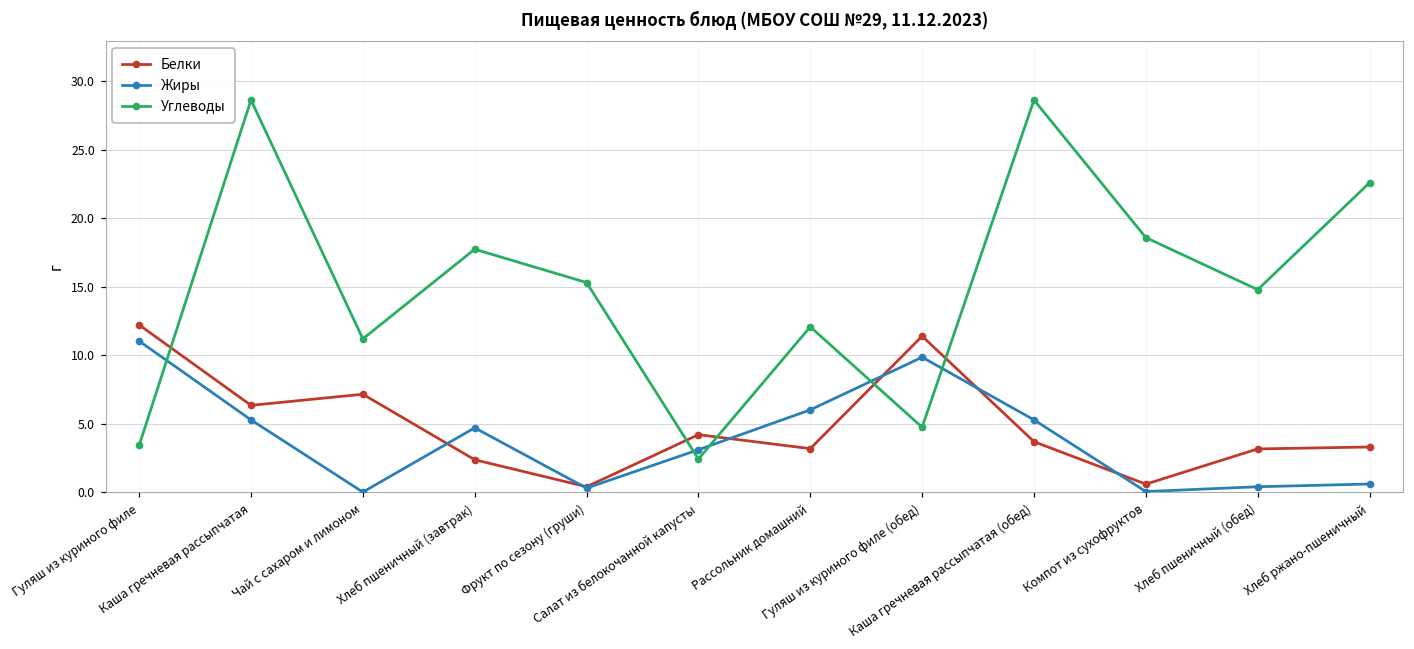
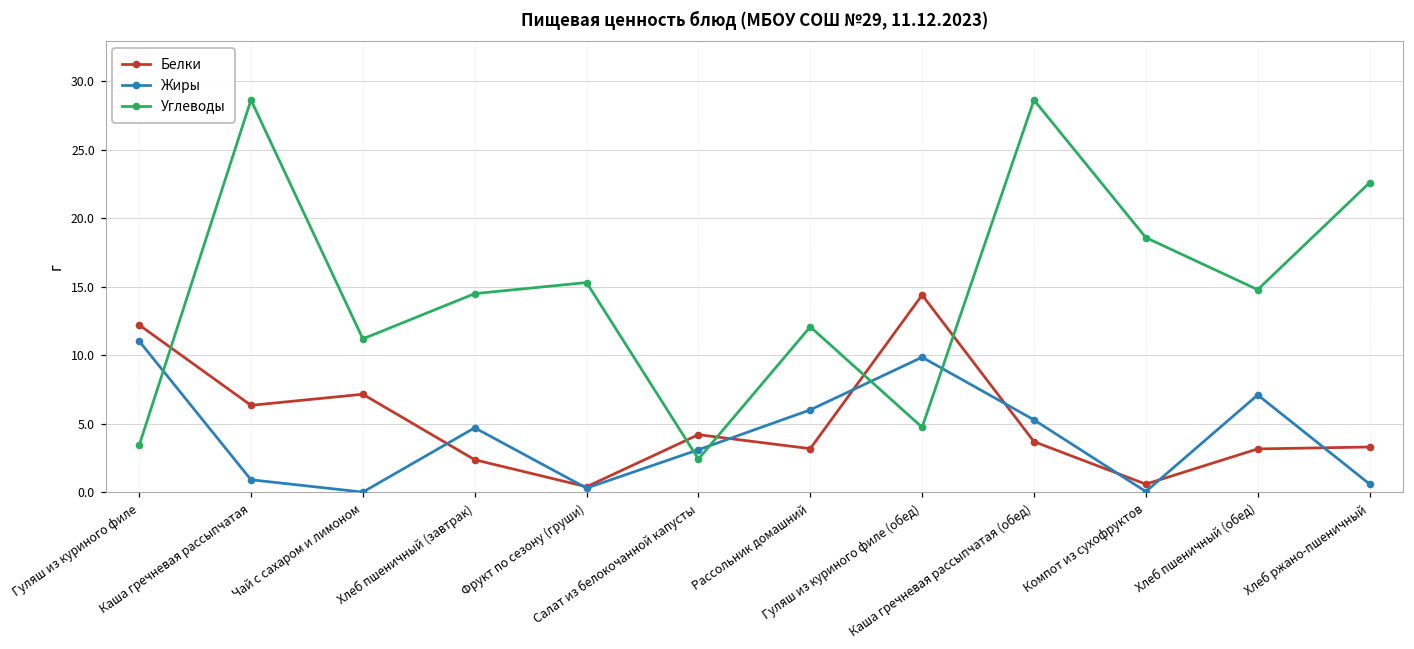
  {
    "Белки": {
      "Гуляш из куриного филе": 12.2,
      "Каша гречневая рассыпчатая": 6.3,
      "Чай с сахаром и лимоном": 7.2,
      "Хлеб пшеничный (завтрак)": 2.4,
      "Салат из белокочанной капусты": 4.2,
      "Рассольник домашний": 3.2,
-     "Гуляш из куриного филе (обед)": 11.4,
+     "Гуляш из куриного филе (обед)": 14.4,
      "Каша гречневая рассыпчатая (обед)": 3.7,
      "Компот из сухофруктов": 0.6,
      "Хлеб пшеничный (обед)": 3.2,
      "Хлеб ржано-пшеничный": 3.3
    },
    "Жиры": {
      "Гуляш из куриного филе": 11.0,
-     "Каша гречневая рассыпчатая": 5.3,
+     "Каша гречневая рассыпчатая": 0.9,
      "Чай с сахаром и лимоном": 0.0,
      "Хлеб пшеничный (завтрак)": 4.7,
      "Салат из белокочанной капусты": 3.1,
      "Рассольник домашний": 6.0,
      "Гуляш из куриного филе (обед)": 9.9,
      "Каша гречневая рассыпчатая (обед)": 5.3,
      "Компот из сухофруктов": 0.1,
-     "Хлеб пшеничный (обед)": 0.4,
+     "Хлеб пшеничный (обед)": 7.1,
      "Хлеб ржано-пшеничный": 0.6
    },
    "Углеводы": {
      "Гуляш из куриного филе": 3.4,
      "Каша гречневая рассыпчатая": 28.6,
      "Чай с сахаром и лимоном": 11.2,
-     "Хлеб пшеничный (завтрак)": 17.7,
+     "Хлеб пшеничный (завтрак)": 14.5,
      "Фрукт по сезону (груши)": 15.3,
      "Салат из белокочанной капусты": 2.4,
      "Рассольник домашний": 12.1,
      "Гуляш из куриного филе (обед)": 4.7,
      "Каша гречневая рассыпчатая (обед)": 28.6,
      "Компот из сухофруктов": 18.6,
      "Хлеб пшеничный (обед)": 14.8,
      "Хлеб ржано-пшеничный": 22.6
    }
  }
